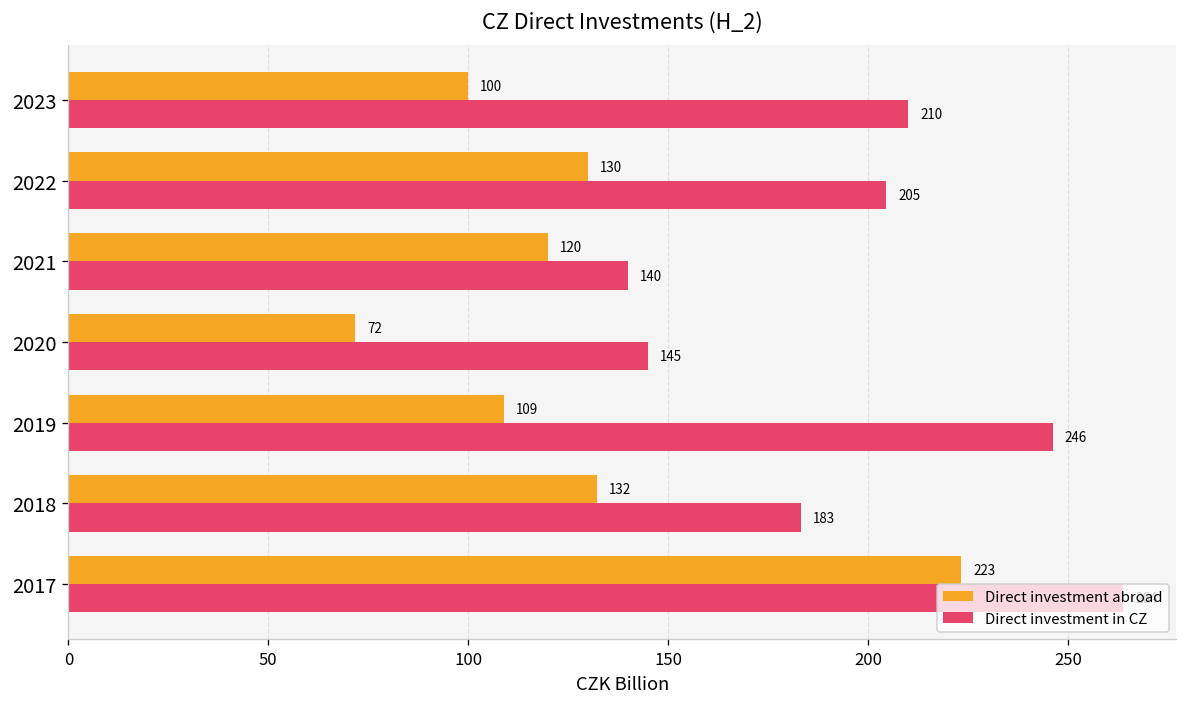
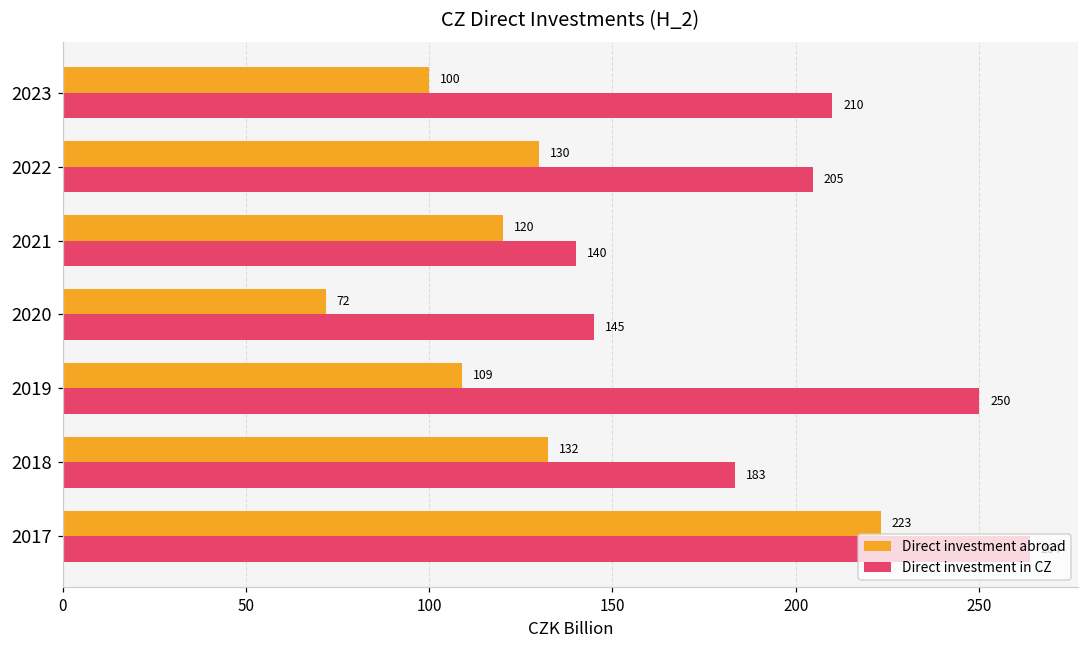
  {
    "Direct investment abroad": {
      "2023": 100,
      "2022": 130,
      "2021": 120,
      "2020": 72,
      "2019": 109,
      "2018": 132,
      "2017": 223
    },
    "Direct investment in CZ": {
      "2023": 210,
      "2022": 205,
      "2021": 140,
      "2020": 145,
-     "2019": 246,
+     "2019": 250,
      "2018": 183
    }
  }
